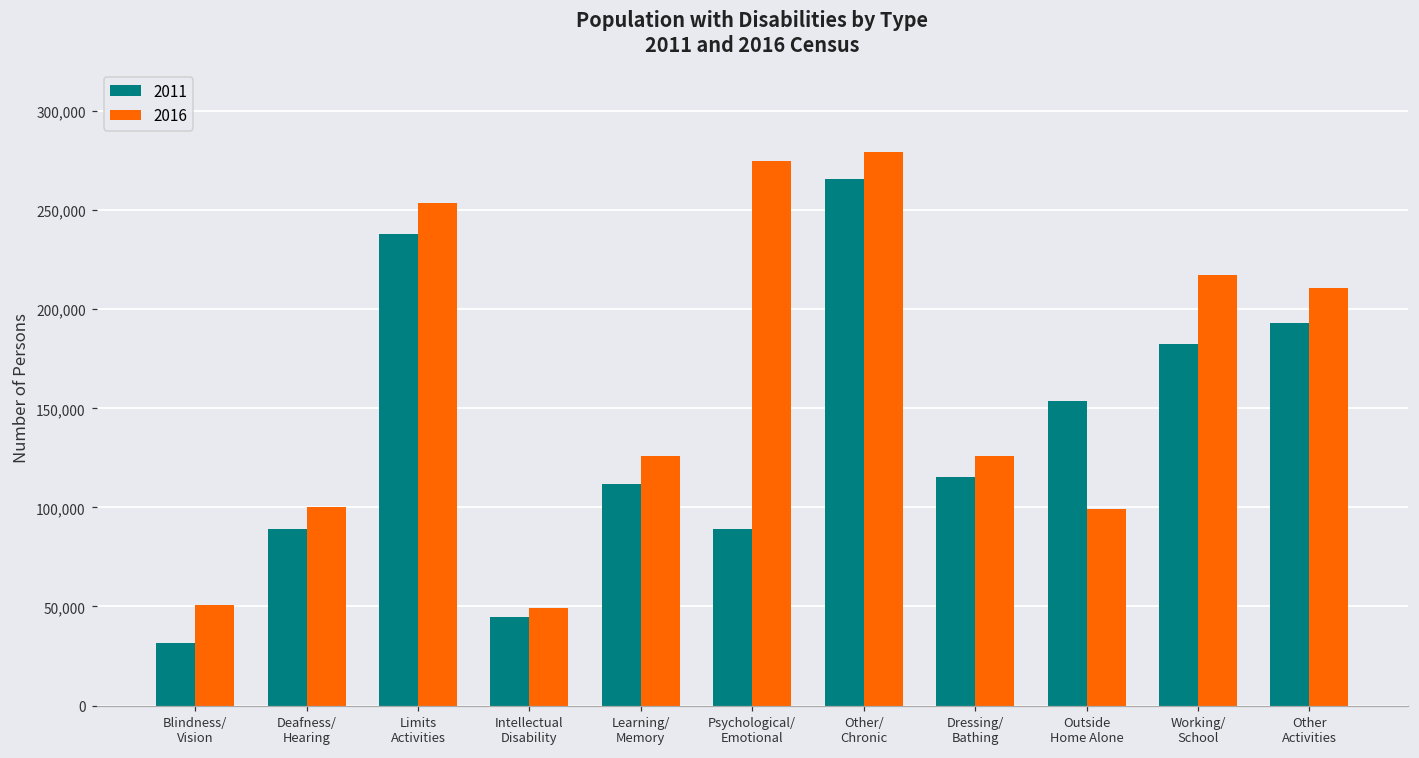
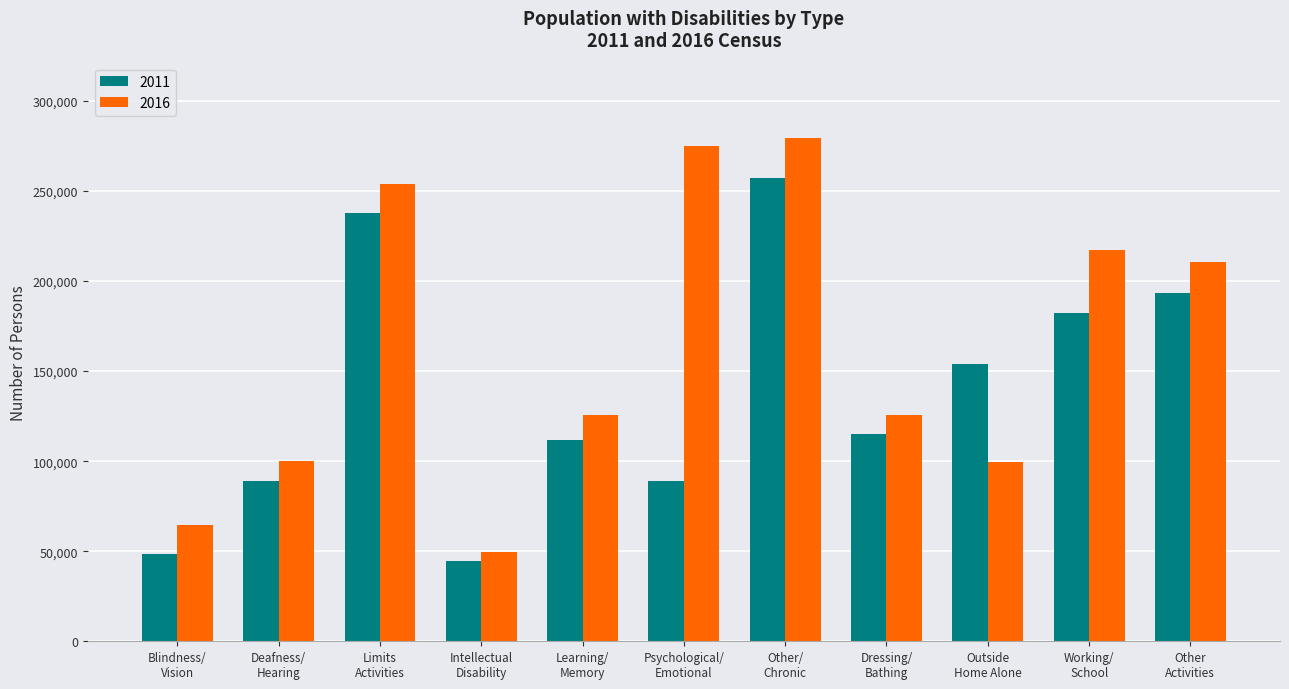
  {
    "2011": {
-     "Blindness/ Vision": "32,000",
+     "Blindness/ Vision": "48,000",
      "Deafness/ Hearing": "89,000",
      "Limits Activities": "238,000",
      "Intellectual Disability": "44,000",
      "Learning/ Memory": "112,000",
      "Psychological/ Emotional": "89,000",
-     "Other/ Chronic": "266,000",
+     "Other/ Chronic": "257,000",
      "Dressing/ Bathing": "115,000",
      "Outside Home Alone": "154,000",
      "Working/ School": "182,000",
      "Other Activities": "193,000"
    },
    "2016": {
-     "Blindness/ Vision": "51,000",
+     "Blindness/ Vision": "64,000",
      "Deafness/ Hearing": "100,000",
      "Limits Activities": "254,000",
      "Intellectual Disability": "49,000",
      "Learning/ Memory": "126,000",
      "Psychological/ Emotional": "275,000",
      "Other/ Chronic": "279,000",
      "Dressing/ Bathing": "126,000",
      "Outside Home Alone": "99,000",
      "Working/ School": "217,000",
      "Other Activities": "211,000"
    }
  }
